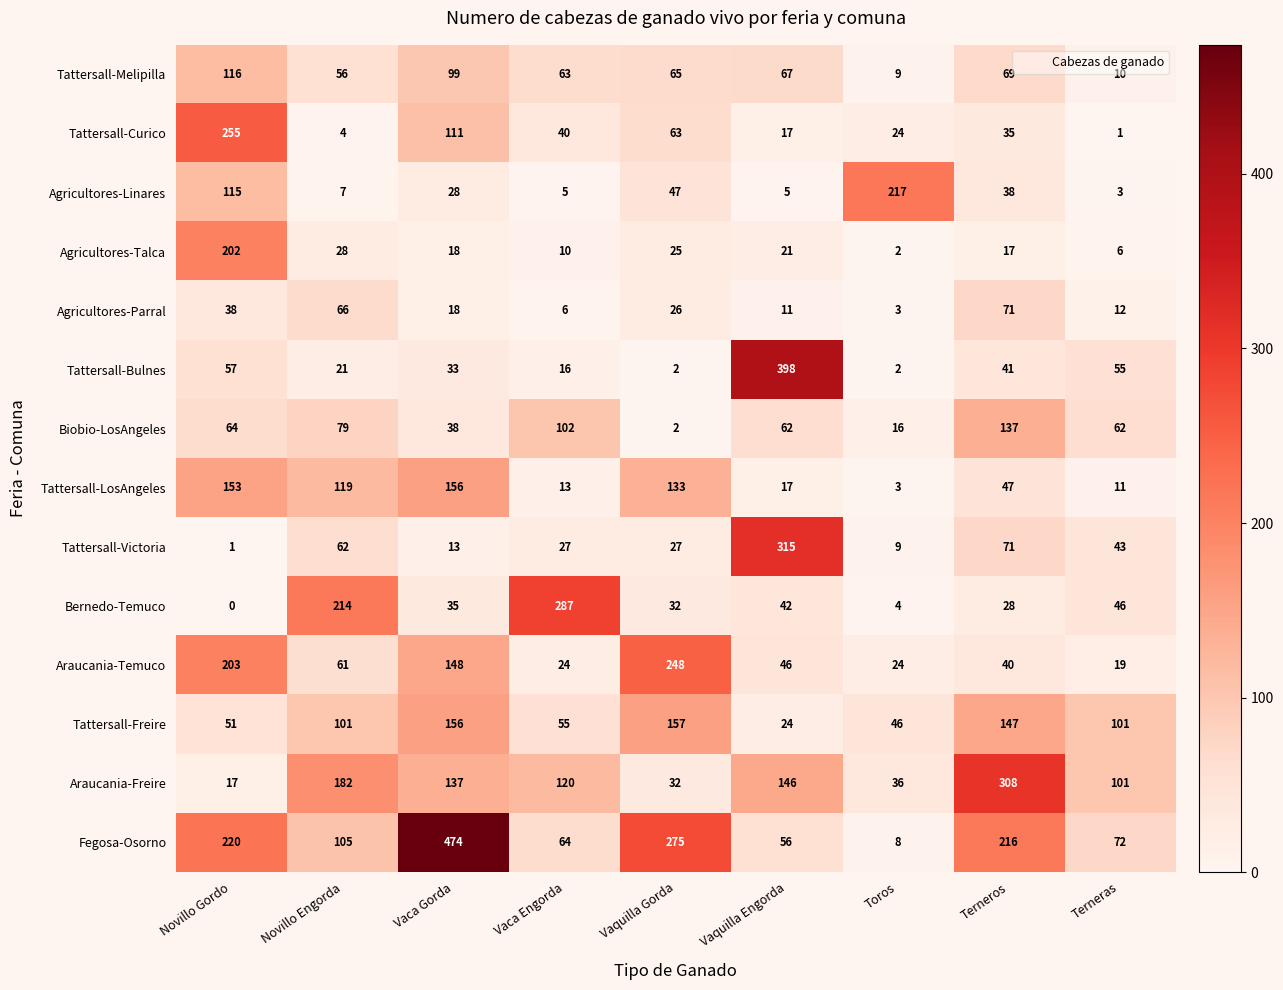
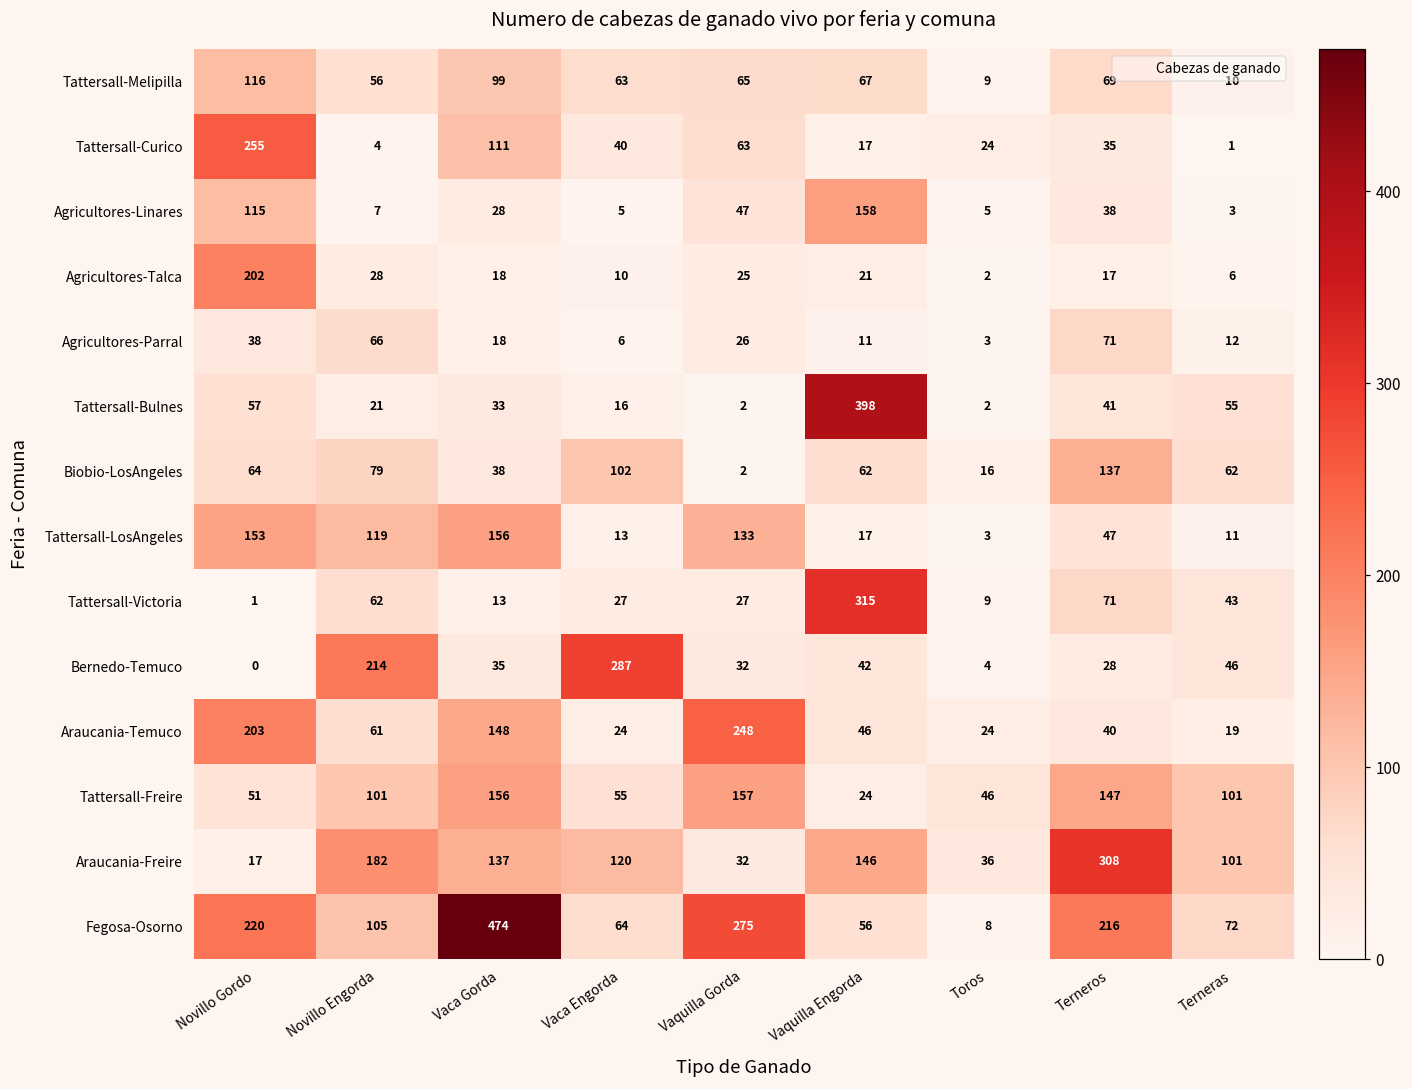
  {
    "Tattersall-Melipilla": {
      "Novillo Gordo": 116,
      "Novillo Engorda": 56,
      "Vaca Gorda": 99,
      "Vaca Engorda": 63,
      "Vaquilla Gorda": 65,
      "Vaquilla Engorda": 67,
      "Toros": 9
    },
    "Tattersall-Curico": {
      "Novillo Gordo": 255,
      "Novillo Engorda": 4,
      "Vaca Gorda": 111,
      "Vaca Engorda": 40,
      "Vaquilla Gorda": 63,
      "Vaquilla Engorda": 17,
      "Toros": 24,
      "Terneros": 35,
      "Terneras": 1
    },
    "Agricultores-Linares": {
      "Novillo Gordo": 115,
      "Novillo Engorda": 7,
      "Vaca Gorda": 28,
      "Vaca Engorda": 5,
      "Vaquilla Gorda": 47,
-     "Vaquilla Engorda": 5,
-     "Toros": 217,
+     "Vaquilla Engorda": 158,
+     "Toros": 5,
      "Terneros": 38,
      "Terneras": 3
    },
    "Agricultores-Talca": {
      "Novillo Gordo": 202,
      "Novillo Engorda": 28,
      "Vaca Gorda": 18,
      "Vaca Engorda": 10,
      "Vaquilla Gorda": 25,
      "Vaquilla Engorda": 21,
      "Toros": 2,
      "Terneros": 17,
      "Terneras": 6
    },
    "Agricultores-Parral": {
      "Novillo Gordo": 38,
      "Novillo Engorda": 66,
      "Vaca Gorda": 18,
      "Vaca Engorda": 6,
      "Vaquilla Gorda": 26,
      "Vaquilla Engorda": 11,
      "Toros": 3,
      "Terneros": 71,
      "Terneras": 12
    },
    "Tattersall-Bulnes": {
      "Novillo Gordo": 57,
      "Novillo Engorda": 21,
      "Vaca Gorda": 33,
      "Vaca Engorda": 16,
      "Vaquilla Gorda": 2,
      "Vaquilla Engorda": 398,
      "Toros": 2,
      "Terneros": 41,
      "Terneras": 55
    },
    "Biobio-LosAngeles": {
      "Novillo Gordo": 64,
      "Novillo Engorda": 79,
      "Vaca Gorda": 38,
      "Vaca Engorda": 102,
      "Vaquilla Gorda": 2,
      "Vaquilla Engorda": 62,
      "Toros": 16,
      "Terneros": 137,
      "Terneras": 62
    },
    "Tattersall-LosAngeles": {
      "Novillo Gordo": 153,
      "Novillo Engorda": 119,
      "Vaca Gorda": 156,
      "Vaca Engorda": 13,
      "Vaquilla Gorda": 133,
      "Vaquilla Engorda": 17,
      "Toros": 3,
      "Terneros": 47,
      "Terneras": 11
    },
    "Tattersall-Victoria": {
      "Novillo Gordo": 1,
      "Novillo Engorda": 62,
      "Vaca Gorda": 13,
      "Vaca Engorda": 27,
      "Vaquilla Gorda": 27,
      "Vaquilla Engorda": 315,
      "Toros": 9,
      "Terneros": 71,
      "Terneras": 43
    },
    "Bernedo-Temuco": {
      "Novillo Gordo": 0,
      "Novillo Engorda": 214,
      "Vaca Gorda": 35,
      "Vaca Engorda": 287,
      "Vaquilla Gorda": 32,
      "Vaquilla Engorda": 42,
      "Toros": 4,
      "Terneros": 28,
      "Terneras": 46
    },
    "Araucania-Temuco": {
      "Novillo Gordo": 203,
      "Novillo Engorda": 61,
      "Vaca Gorda": 148,
      "Vaca Engorda": 24,
      "Vaquilla Gorda": 248,
      "Vaquilla Engorda": 46,
      "Toros": 24,
      "Terneros": 40,
      "Terneras": 19
    },
    "Tattersall-Freire": {
      "Novillo Gordo": 51,
      "Novillo Engorda": 101,
      "Vaca Gorda": 156,
      "Vaca Engorda": 55,
      "Vaquilla Gorda": 157,
      "Vaquilla Engorda": 24,
      "Toros": 46,
      "Terneros": 147,
      "Terneras": 101
    },
    "Araucania-Freire": {
      "Novillo Gordo": 17,
      "Novillo Engorda": 182,
      "Vaca Gorda": 137,
      "Vaca Engorda": 120,
      "Vaquilla Gorda": 32,
      "Vaquilla Engorda": 146,
      "Toros": 36,
      "Terneros": 308,
      "Terneras": 101
    },
    "Fegosa-Osorno": {
      "Novillo Gordo": 220,
      "Novillo Engorda": 105,
      "Vaca Gorda": 474,
      "Vaca Engorda": 64,
      "Vaquilla Gorda": 275,
      "Vaquilla Engorda": 56,
      "Toros": 8,
      "Terneros": 216,
      "Terneras": 72
    }
  }
